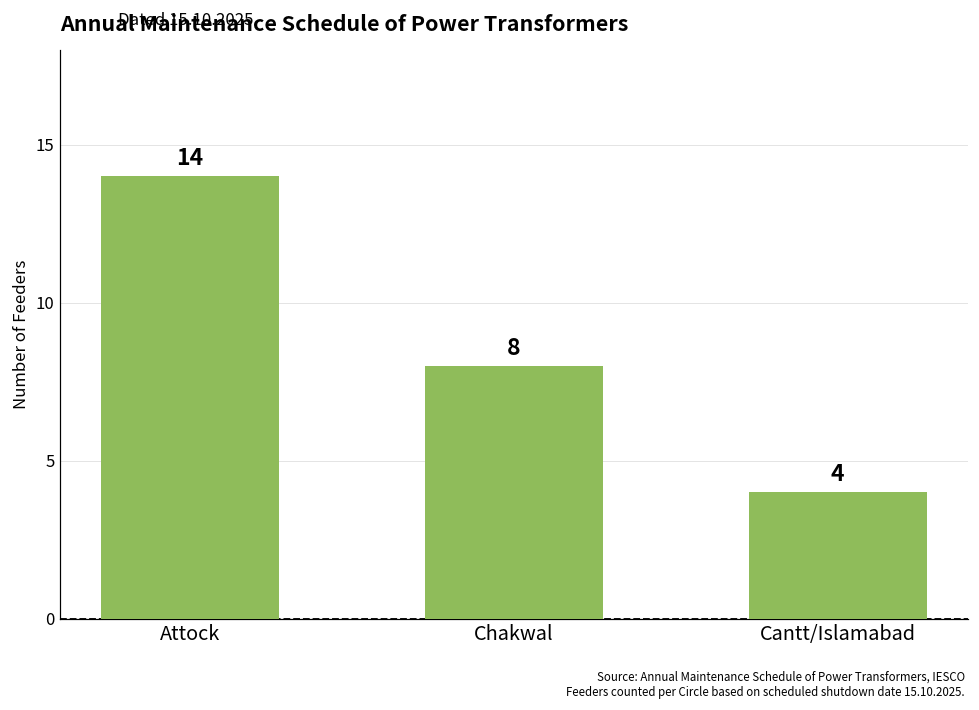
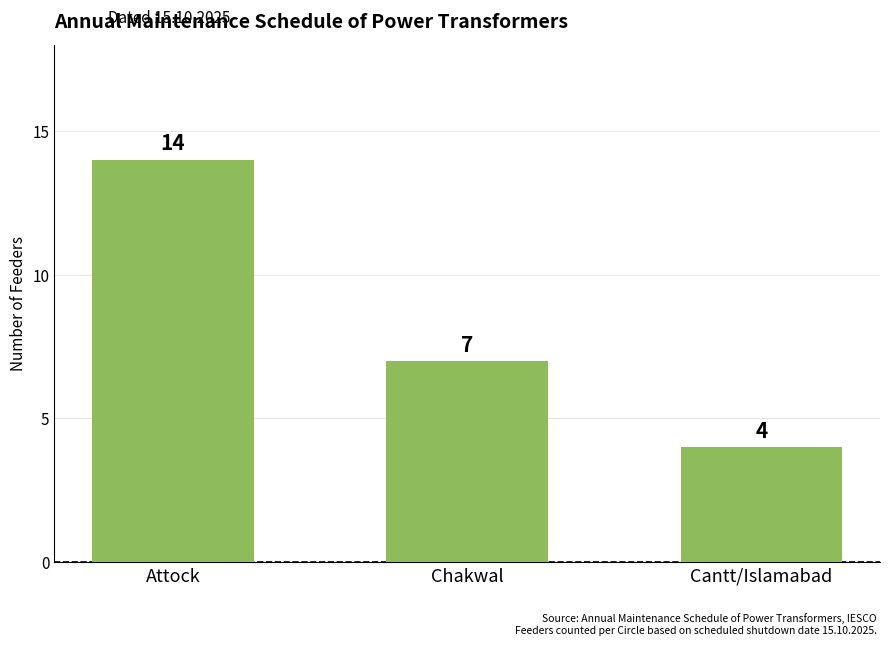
  {
    "Attock": 14,
-   "Chakwal": 8,
+   "Chakwal": 7,
    "Cantt/Islamabad": 4
  }
